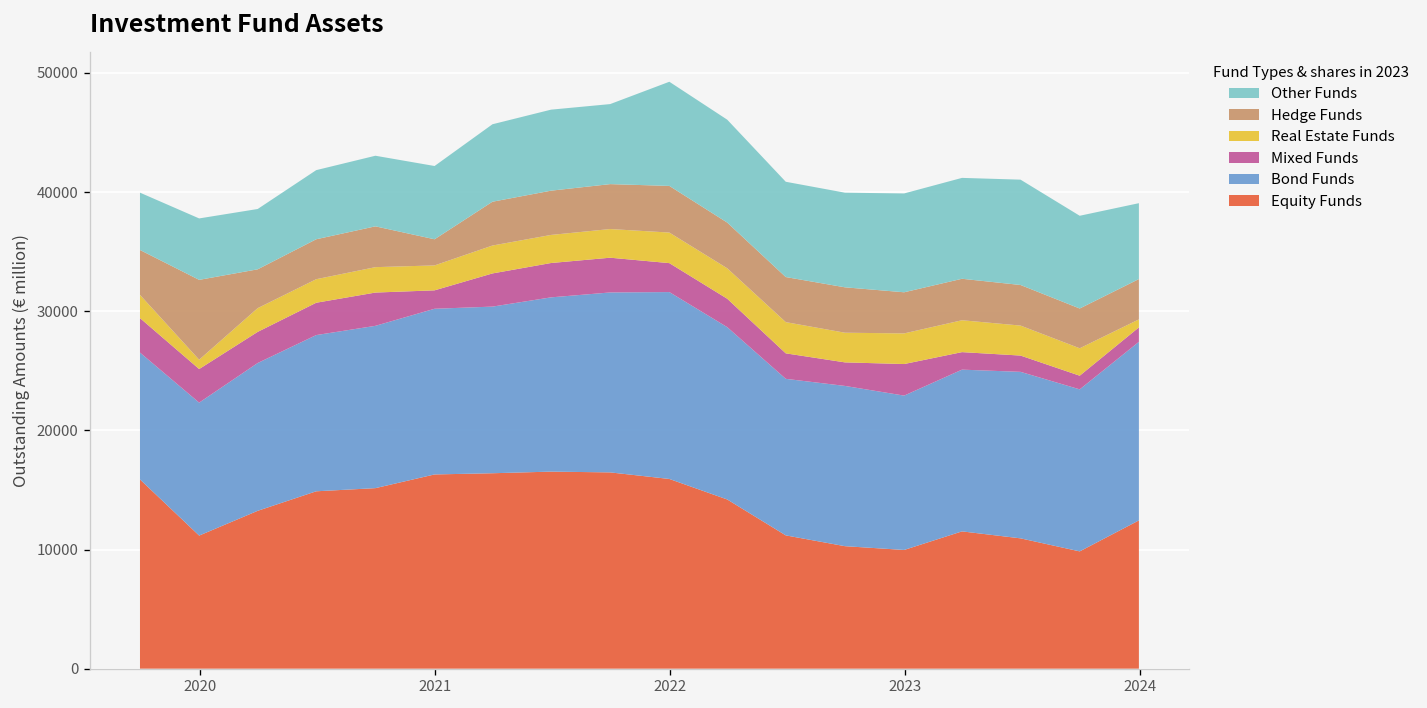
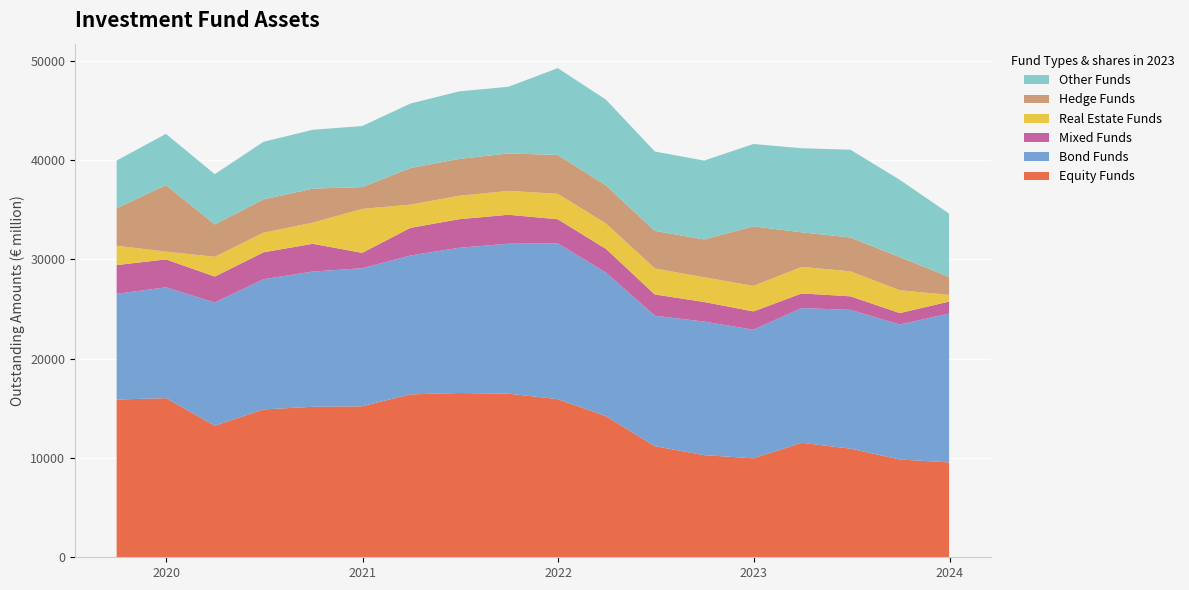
  {
    "Equity Funds": {
-     "2020": 11000,
-     "2021": 16000,
+     "2020": 16000,
+     "2021": 15000,
      "2022": 16000,
      "2023": 10000,
-     "2024": 12000
+     "2024": 10000
    },
    "Mixed Funds": {
      "2020": 3000,
      "2021": 2000,
      "2022": 2000,
-     "2023": 3000,
+     "2023": 2000,
      "2024": 1000
    },
    "Real Estate Funds": {
      "2020": 1000,
-     "2021": 2000,
+     "2021": 4000,
      "2022": 3000,
      "2023": 3000,
      "2024": 1000
    },
    "Hedge Funds": {
      "2020": 7000,
      "2021": 2000,
      "2022": 4000,
-     "2023": 3000,
-     "2024": 3000
+     "2023": 6000,
+     "2024": 2000
    }
  }
